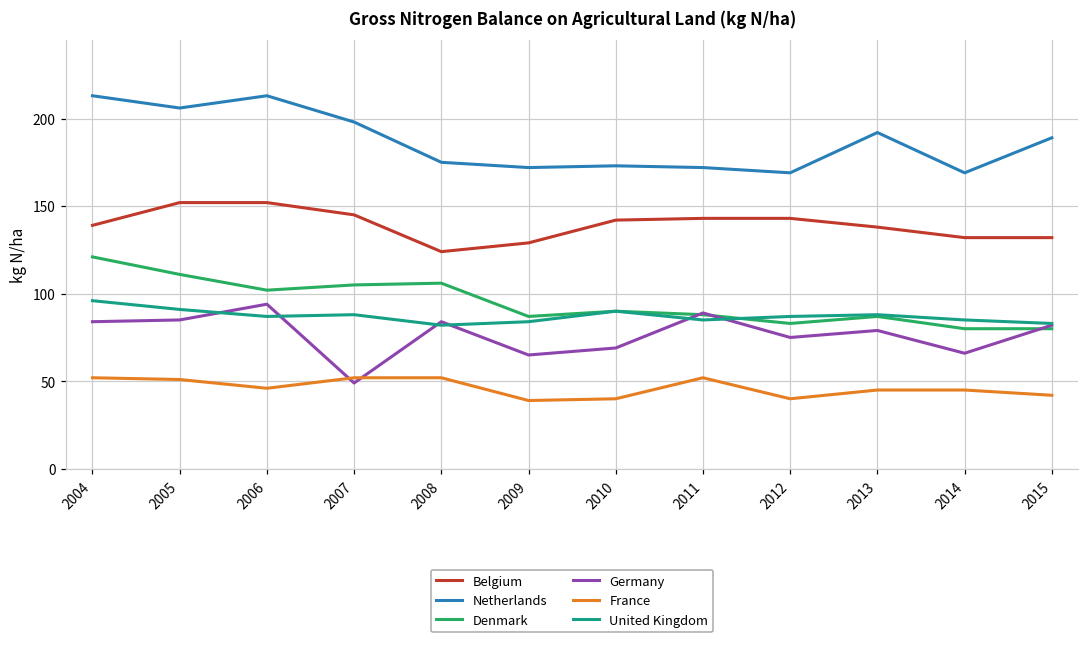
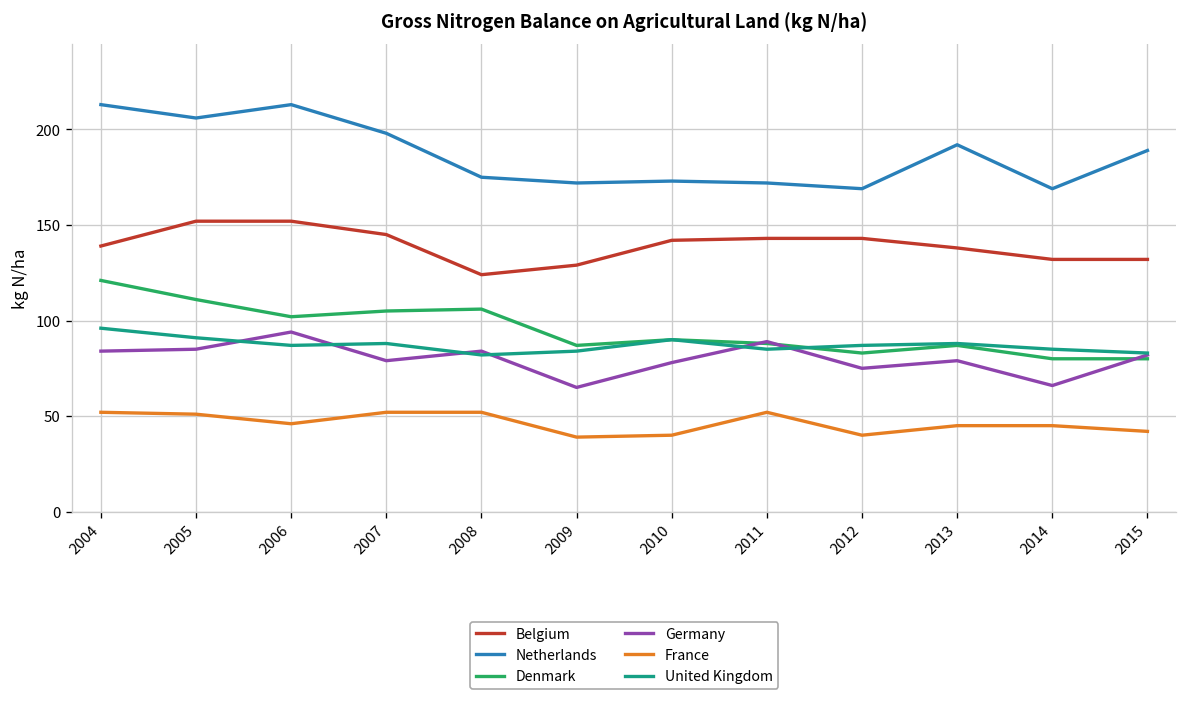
  {
    "Belgium": {
      "2004": 139,
      "2005": 152,
      "2006": 152,
      "2007": 145,
      "2008": 124,
      "2009": 129,
      "2010": 142,
      "2011": 143,
      "2012": 143,
      "2013": 138,
      "2014": 132,
      "2015": 132
    },
    "Netherlands": {
      "2004": 213,
      "2005": 206,
      "2006": 213,
      "2007": 198,
      "2008": 175,
      "2009": 172,
      "2010": 173,
      "2011": 172,
      "2012": 169,
      "2013": 192,
      "2014": 169,
      "2015": 189
    },
    "Germany": {
      "2004": 84,
      "2005": 85,
      "2006": 94,
-     "2007": 49,
+     "2007": 79,
      "2008": 84,
      "2009": 65,
-     "2010": 69,
+     "2010": 78,
      "2012": 75,
      "2013": 79,
      "2014": 66
    },
    "France": {
      "2004": 52,
      "2005": 51,
      "2006": 46,
      "2007": 52,
      "2008": 52,
      "2009": 39,
      "2010": 40,
      "2011": 52,
      "2012": 40,
      "2013": 45,
      "2014": 45,
      "2015": 42
    }
  }
